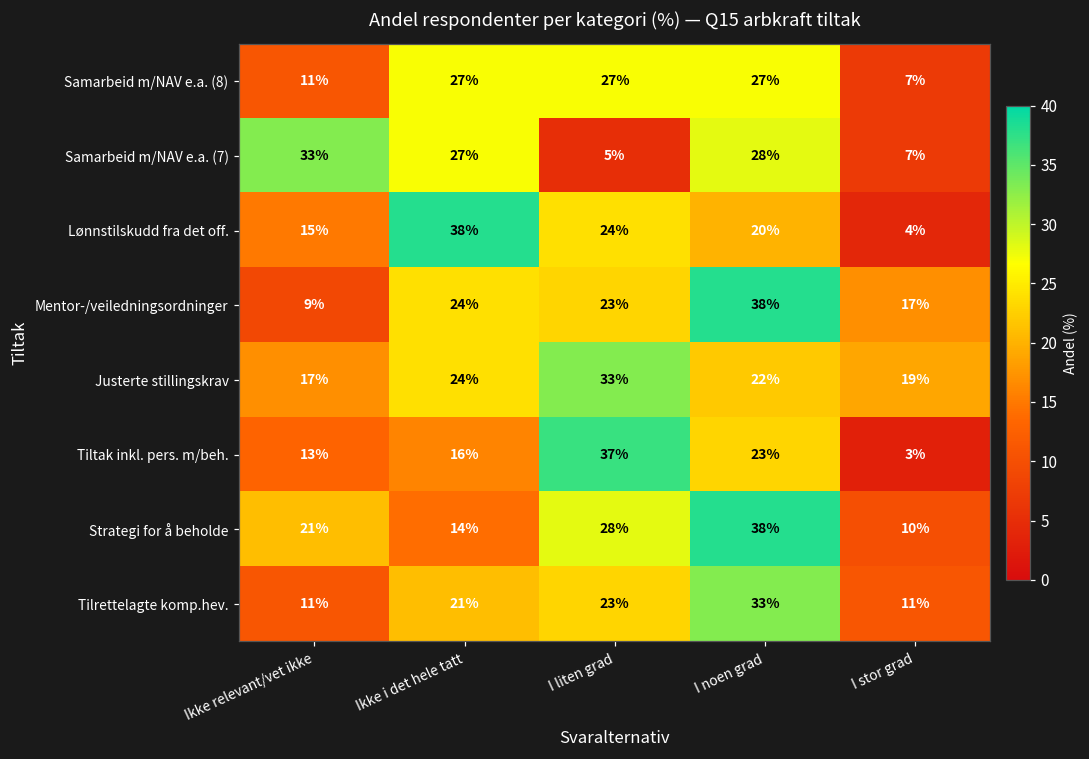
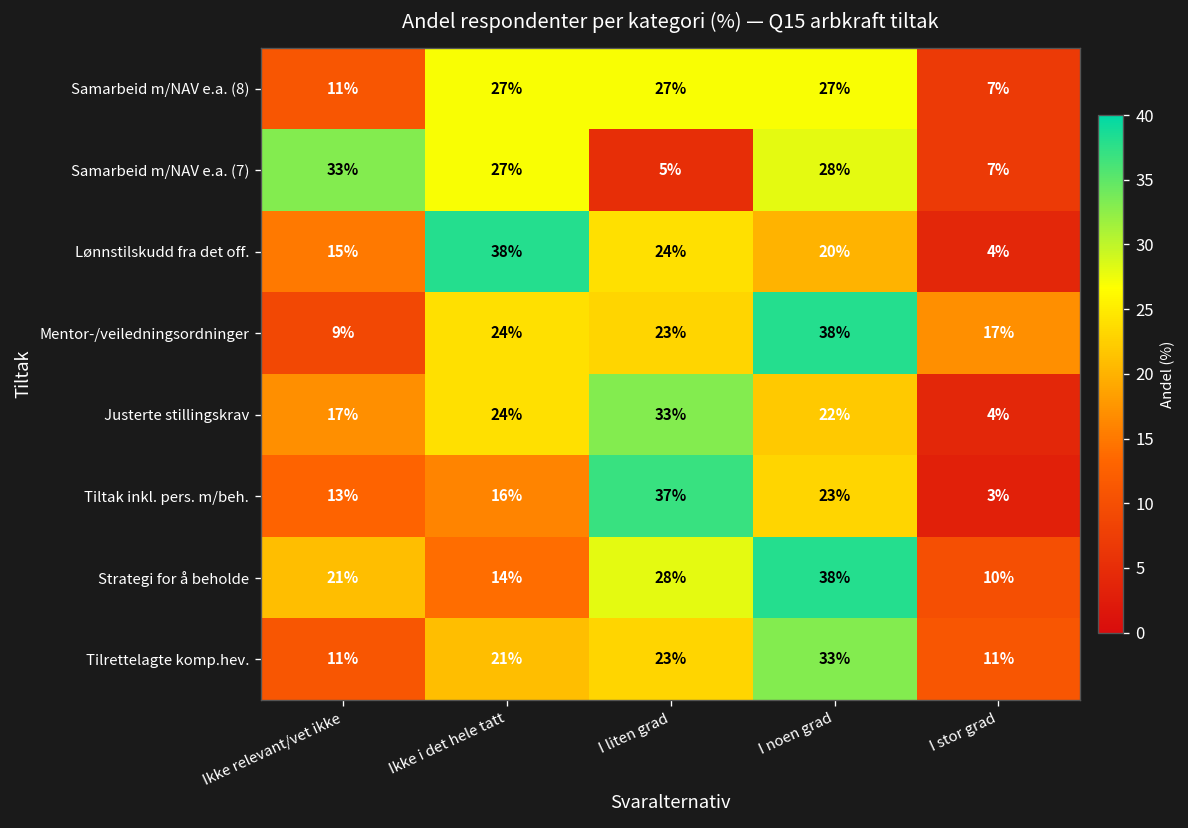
  {
    "Samarbeid m/NAV e.a. (8)": {
      "Ikke relevant/vet ikke": "11%",
      "Ikke i det hele tatt": "27%",
      "I liten grad": "27%",
      "I noen grad": "27%",
      "I stor grad": "7%"
    },
    "Samarbeid m/NAV e.a. (7)": {
      "Ikke relevant/vet ikke": "33%",
      "Ikke i det hele tatt": "27%",
      "I liten grad": "5%",
      "I noen grad": "28%",
      "I stor grad": "7%"
    },
    "Lønnstilskudd fra det off.": {
      "Ikke relevant/vet ikke": "15%",
      "Ikke i det hele tatt": "38%",
      "I liten grad": "24%",
      "I noen grad": "20%",
      "I stor grad": "4%"
    },
    "Mentor-/veiledningsordninger": {
      "Ikke relevant/vet ikke": "9%",
      "Ikke i det hele tatt": "24%",
      "I liten grad": "23%",
      "I noen grad": "38%",
      "I stor grad": "17%"
    },
    "Justerte stillingskrav": {
      "Ikke relevant/vet ikke": "17%",
      "Ikke i det hele tatt": "24%",
      "I liten grad": "33%",
      "I noen grad": "22%",
-     "I stor grad": "19%"
+     "I stor grad": "4%"
    },
    "Tiltak inkl. pers. m/beh.": {
      "Ikke relevant/vet ikke": "13%",
      "Ikke i det hele tatt": "16%",
      "I liten grad": "37%",
      "I noen grad": "23%",
      "I stor grad": "3%"
    },
    "Strategi for å beholde": {
      "Ikke relevant/vet ikke": "21%",
      "Ikke i det hele tatt": "14%",
      "I liten grad": "28%",
      "I noen grad": "38%",
      "I stor grad": "10%"
    },
    "Tilrettelagte komp.hev.": {
      "Ikke relevant/vet ikke": "11%",
      "Ikke i det hele tatt": "21%",
      "I liten grad": "23%",
      "I noen grad": "33%",
      "I stor grad": "11%"
    }
  }
